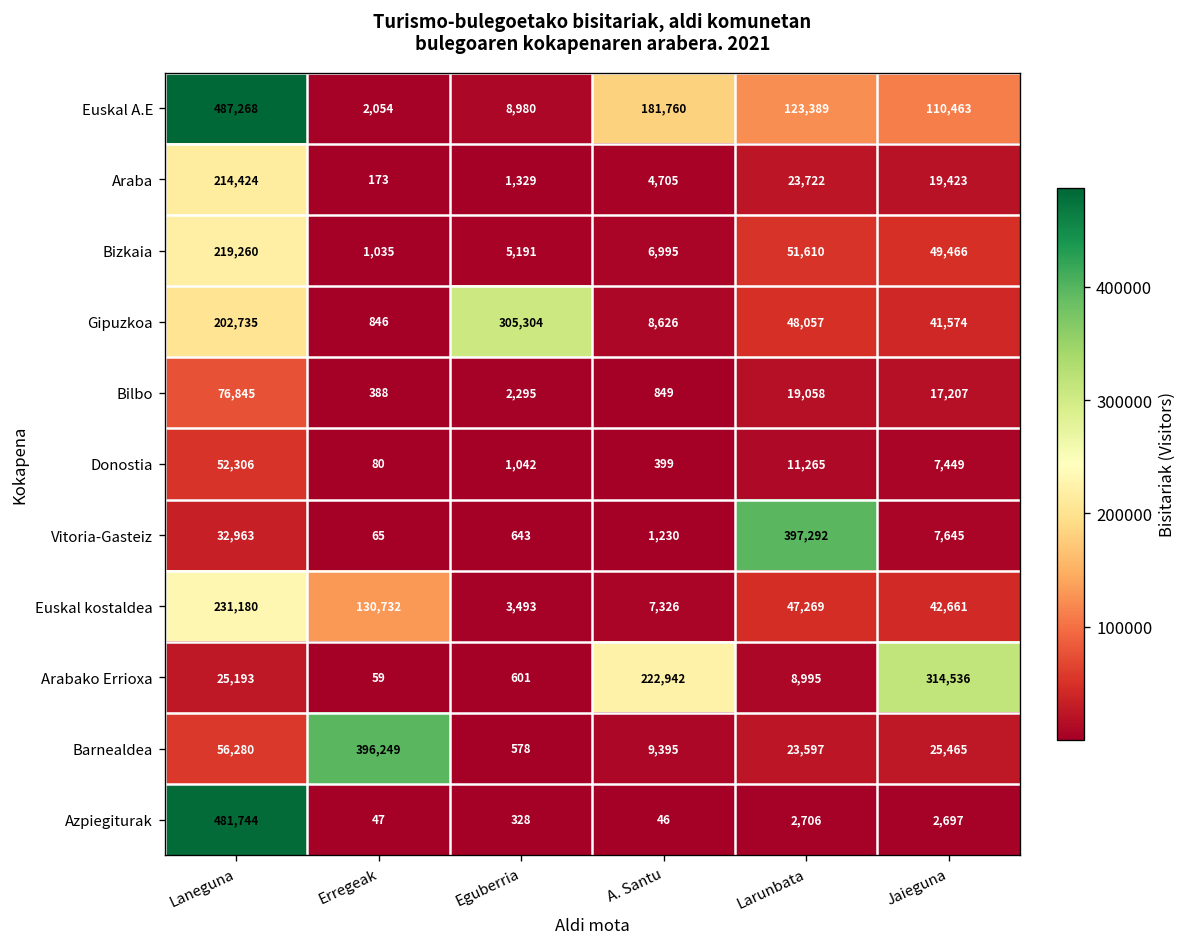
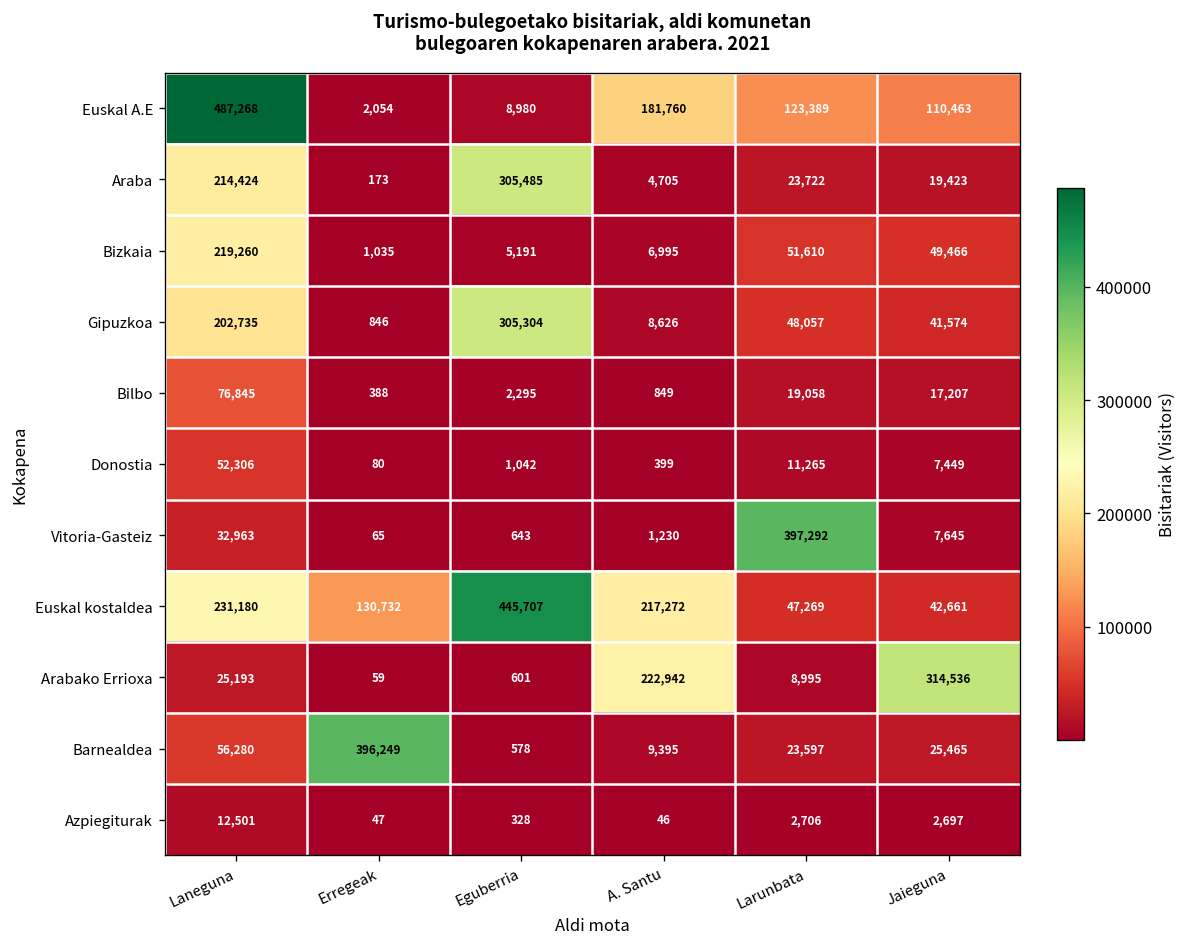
  {
    "Euskal A.E": {
      "Laneguna": "487,268",
      "Erregeak": "2,054",
      "Eguberria": "8,980",
      "A. Santu": "181,760",
      "Larunbata": "123,389",
      "Jaieguna": "110,463"
    },
    "Araba": {
      "Laneguna": "214,424",
      "Erregeak": "173",
-     "Eguberria": "1,329",
+     "Eguberria": "305,485",
      "A. Santu": "4,705",
      "Larunbata": "23,722",
      "Jaieguna": "19,423"
    },
    "Bizkaia": {
      "Laneguna": "219,260",
      "Erregeak": "1,035",
      "Eguberria": "5,191",
      "A. Santu": "6,995",
      "Larunbata": "51,610",
      "Jaieguna": "49,466"
    },
    "Gipuzkoa": {
      "Laneguna": "202,735",
      "Erregeak": "846",
      "Eguberria": "305,304",
      "A. Santu": "8,626",
      "Larunbata": "48,057",
      "Jaieguna": "41,574"
    },
    "Bilbo": {
      "Laneguna": "76,845",
      "Erregeak": "388",
      "Eguberria": "2,295",
      "A. Santu": "849",
      "Larunbata": "19,058",
      "Jaieguna": "17,207"
    },
    "Donostia": {
      "Laneguna": "52,306",
      "Erregeak": "80",
      "Eguberria": "1,042",
      "A. Santu": "399",
      "Larunbata": "11,265",
      "Jaieguna": "7,449"
    },
    "Vitoria-Gasteiz": {
      "Laneguna": "32,963",
      "Erregeak": "65",
      "Eguberria": "643",
      "A. Santu": "1,230",
      "Larunbata": "397,292",
      "Jaieguna": "7,645"
    },
    "Euskal kostaldea": {
      "Laneguna": "231,180",
      "Erregeak": "130,732",
-     "Eguberria": "3,493",
-     "A. Santu": "7,326",
+     "Eguberria": "445,707",
+     "A. Santu": "217,272",
      "Larunbata": "47,269",
      "Jaieguna": "42,661"
    },
    "Arabako Errioxa": {
      "Laneguna": "25,193",
      "Erregeak": "59",
      "Eguberria": "601",
      "A. Santu": "222,942",
      "Larunbata": "8,995",
      "Jaieguna": "314,536"
    },
    "Barnealdea": {
      "Laneguna": "56,280",
      "Erregeak": "396,249",
      "Eguberria": "578",
      "A. Santu": "9,395",
      "Larunbata": "23,597",
      "Jaieguna": "25,465"
    },
    "Azpiegiturak": {
-     "Laneguna": "481,744",
+     "Laneguna": "12,501",
      "Erregeak": "47",
      "Eguberria": "328",
      "A. Santu": "46",
      "Larunbata": "2,706",
      "Jaieguna": "2,697"
    }
  }
